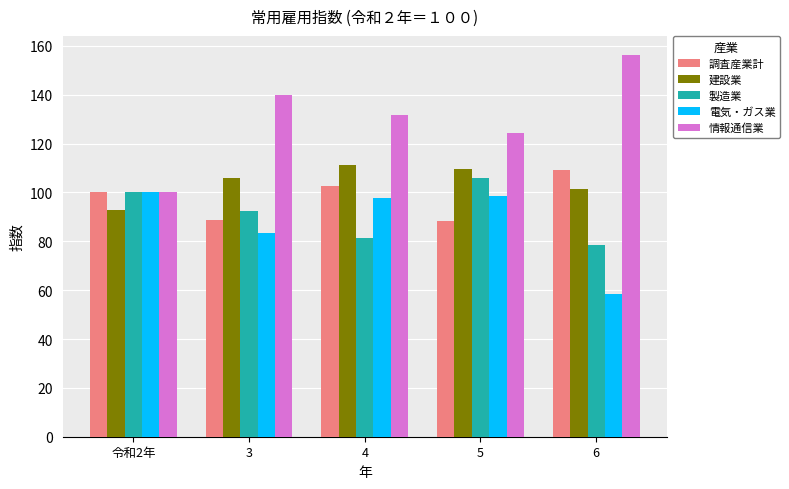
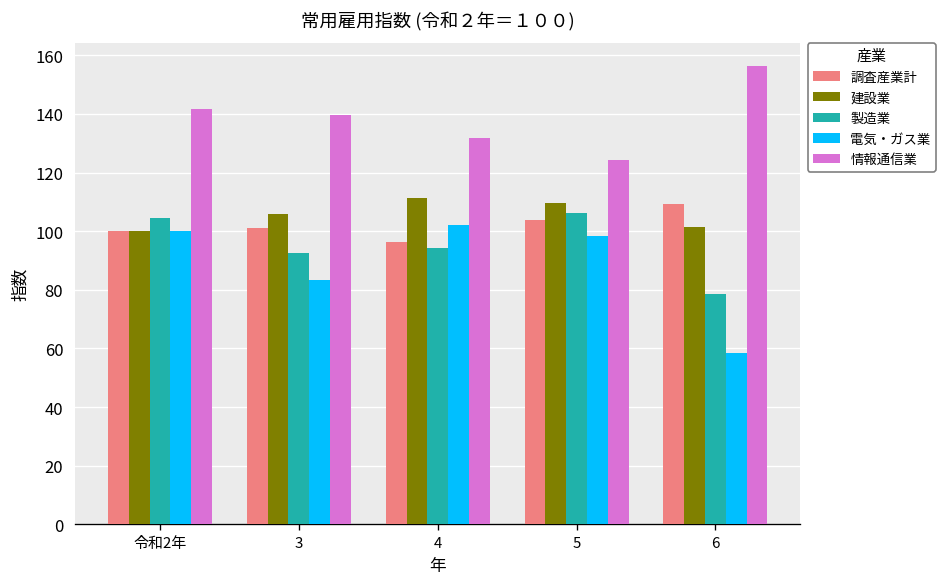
  {
    "調査産業計": {
      "令和2年": 100,
-     "3": 89,
-     "4": 103,
-     "5": 88,
+     "3": 101,
+     "4": 96,
+     "5": 104,
      "6": 109
    },
    "建設業": {
-     "令和2年": 93,
+     "令和2年": 100,
      "3": 106,
      "4": 111,
      "5": 110,
      "6": 102
    },
    "製造業": {
-     "令和2年": 100,
+     "令和2年": 104,
      "3": 93,
-     "4": 82,
+     "4": 94,
      "5": 106,
      "6": 79
    },
    "電気・ガス業": {
      "令和2年": 100,
      "3": 84,
-     "4": 98,
+     "4": 102,
      "5": 99,
      "6": 59
    },
    "情報通信業": {
-     "令和2年": 100,
+     "令和2年": 142,
      "3": 140,
      "4": 132,
      "5": 124,
      "6": 156
    }
  }
